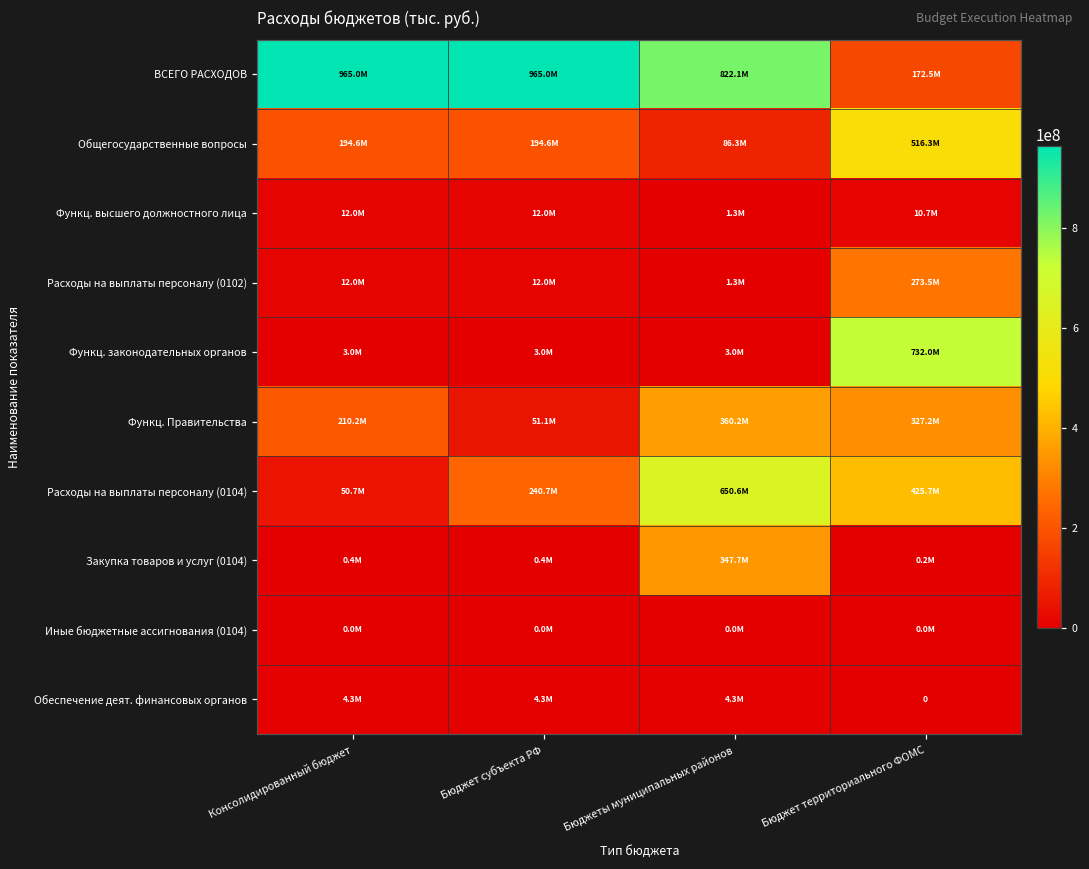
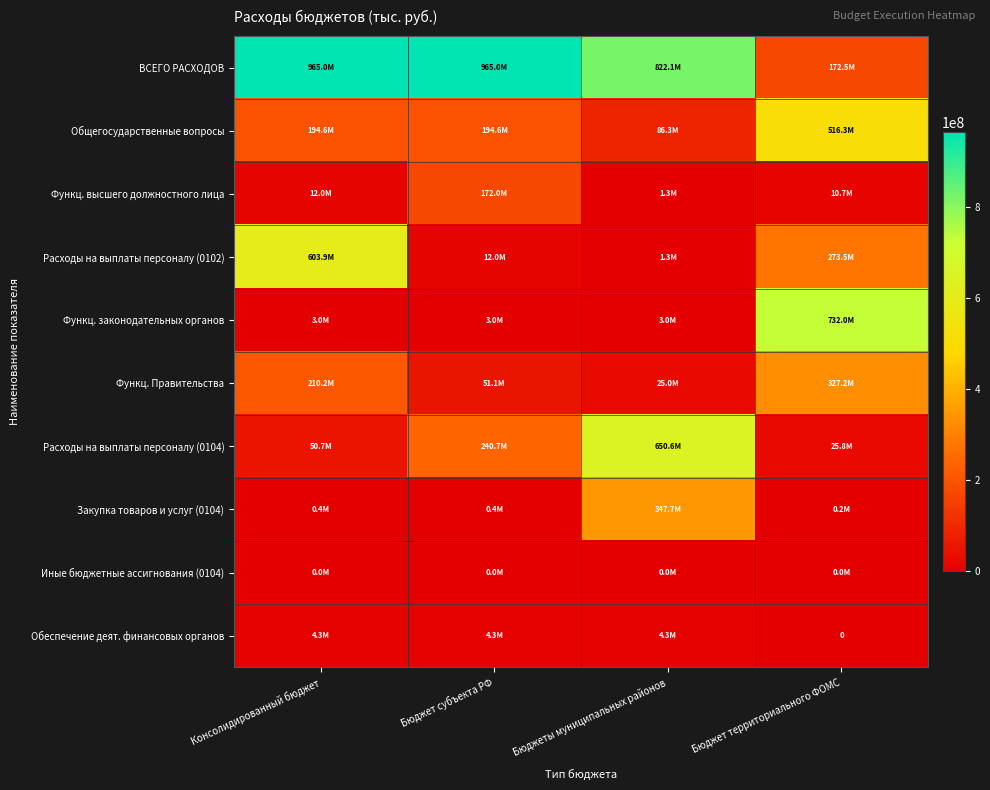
  {
    "ВСЕГО РАСХОДОВ": {
      "Консолидированный бюджет": "965.0M",
      "Бюджет субъекта РФ": "965.0M",
      "Бюджеты муниципальных районов": "822.1M",
      "Бюджет территориального ФОМС": "172.5M"
    },
    "Общегосударственные вопросы": {
      "Консолидированный бюджет": "194.6M",
      "Бюджет субъекта РФ": "194.6M",
      "Бюджеты муниципальных районов": "86.3M",
      "Бюджет территориального ФОМС": "516.3M"
    },
    "Функц. высшего должностного лица": {
      "Консолидированный бюджет": "12.0M",
-     "Бюджет субъекта РФ": "12.0M",
+     "Бюджет субъекта РФ": "172.0M",
      "Бюджеты муниципальных районов": "1.3M",
      "Бюджет территориального ФОМС": "10.7M"
    },
    "Расходы на выплаты персоналу (0102)": {
-     "Консолидированный бюджет": "12.0M",
+     "Консолидированный бюджет": "603.9M",
      "Бюджет субъекта РФ": "12.0M",
      "Бюджеты муниципальных районов": "1.3M",
      "Бюджет территориального ФОМС": "273.5M"
    },
    "Функц. законодательных органов": {
      "Консолидированный бюджет": "3.0M",
      "Бюджет субъекта РФ": "3.0M",
      "Бюджеты муниципальных районов": "3.0M",
      "Бюджет территориального ФОМС": "732.0M"
    },
    "Функц. Правительства": {
      "Консолидированный бюджет": "210.2M",
      "Бюджет субъекта РФ": "51.1M",
-     "Бюджеты муниципальных районов": "360.2M",
+     "Бюджеты муниципальных районов": "25.0M",
      "Бюджет территориального ФОМС": "327.2M"
    },
    "Расходы на выплаты персоналу (0104)": {
      "Консолидированный бюджет": "50.7M",
      "Бюджет субъекта РФ": "240.7M",
      "Бюджеты муниципальных районов": "650.6M",
-     "Бюджет территориального ФОМС": "425.7M"
+     "Бюджет территориального ФОМС": "25.8M"
    },
    "Закупка товаров и услуг (0104)": {
      "Консолидированный бюджет": "0.4M",
      "Бюджет субъекта РФ": "0.4M",
      "Бюджеты муниципальных районов": "347.7M",
      "Бюджет территориального ФОМС": "0.2M"
    },
    "Иные бюджетные ассигнования (0104)": {
      "Консолидированный бюджет": "0.0M",
      "Бюджет субъекта РФ": "0.0M",
      "Бюджеты муниципальных районов": "0.0M",
      "Бюджет территориального ФОМС": "0.0M"
    },
    "Обеспечение деят. финансовых органов": {
      "Консолидированный бюджет": "4.3M",
      "Бюджет субъекта РФ": "4.3M",
      "Бюджеты муниципальных районов": "4.3M",
      "Бюджет территориального ФОМС": "0"
    }
  }
